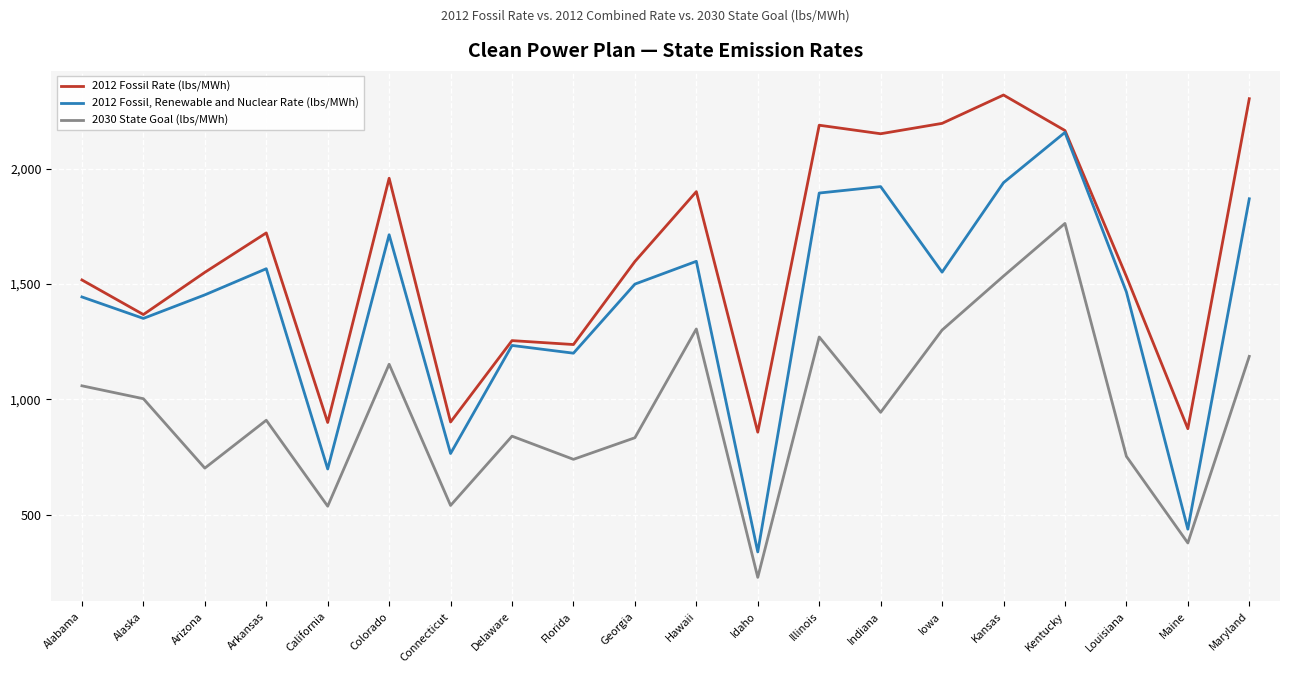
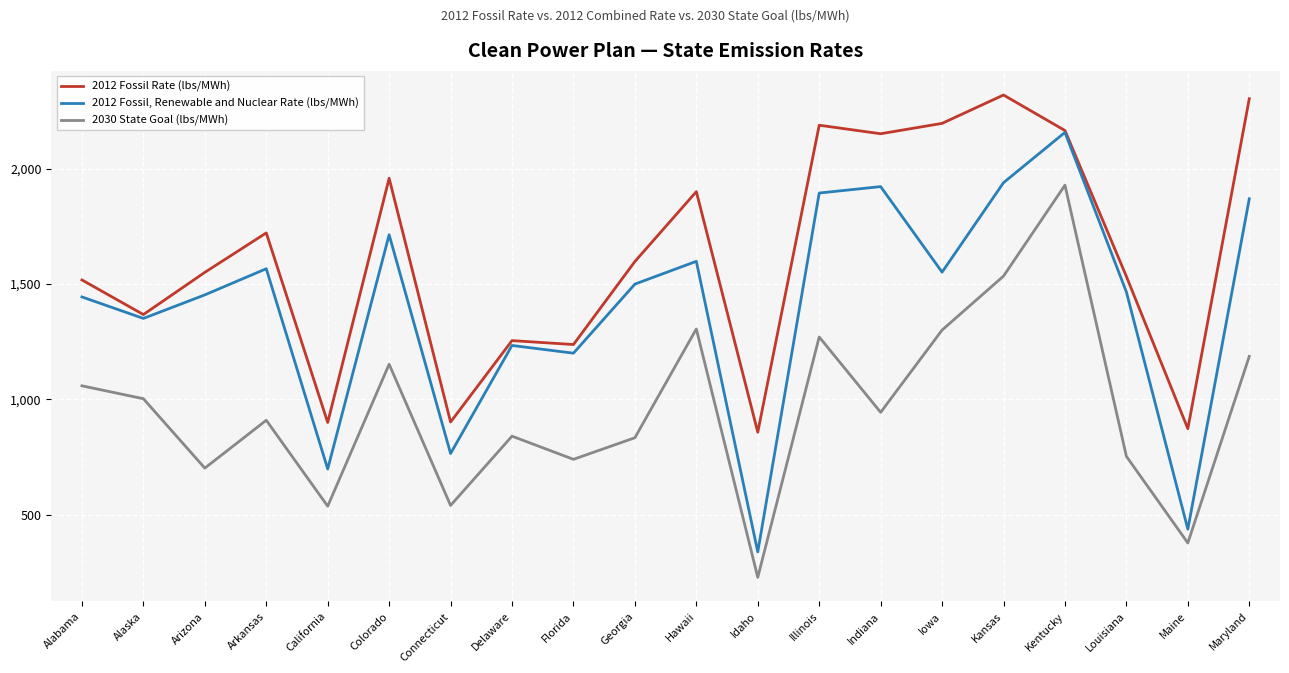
  {
    "2012 Fossil Rate (lbs/MWh)": {
      "Alabama": "1,520",
      "Alaska": "1,370",
      "Arizona": "1,550",
      "Arkansas": "1,720",
      "California": "900",
      "Colorado": "1,960",
      "Connecticut": "900",
      "Delaware": "1,260",
      "Florida": "1,240",
      "Georgia": "1,600",
      "Hawaii": "1,900",
      "Idaho": "860",
      "Illinois": "2,190",
      "Indiana": "2,150",
      "Iowa": "2,200",
      "Kansas": "2,320",
      "Louisiana": "1,530",
      "Maine": "870",
      "Maryland": "2,300"
    },
    "2012 Fossil, Renewable and Nuclear Rate (lbs/MWh)": {
      "Alabama": "1,440",
      "Alaska": "1,350",
      "Arizona": "1,450",
      "Arkansas": "1,570",
      "California": "700",
      "Colorado": "1,710",
      "Connecticut": "770",
      "Delaware": "1,230",
      "Florida": "1,200",
      "Georgia": "1,500",
      "Hawaii": "1,600",
      "Idaho": "340",
      "Illinois": "1,890",
      "Indiana": "1,920",
      "Iowa": "1,550",
      "Kansas": "1,940",
      "Louisiana": "1,470",
      "Maine": "440",
      "Maryland": "1,870"
    },
    "2030 State Goal (lbs/MWh)": {
      "Alabama": "1,060",
      "Alaska": "1,000",
      "Arizona": "700",
      "Arkansas": "910",
      "California": "540",
      "Colorado": "1,150",
      "Connecticut": "540",
      "Delaware": "840",
      "Florida": "740",
      "Georgia": "830",
      "Hawaii": "1,310",
      "Idaho": "230",
      "Illinois": "1,270",
      "Indiana": "940",
      "Iowa": "1,300",
      "Kansas": "1,530",
-     "Kentucky": "1,760",
+     "Kentucky": "1,930",
      "Louisiana": "750",
      "Maine": "380",
      "Maryland": "1,190"
    }
  }
